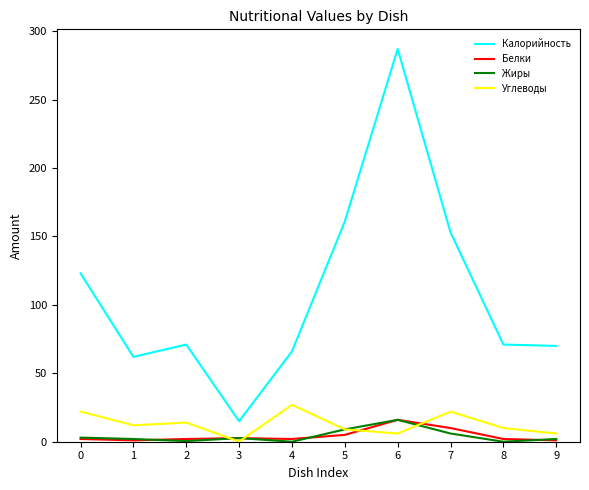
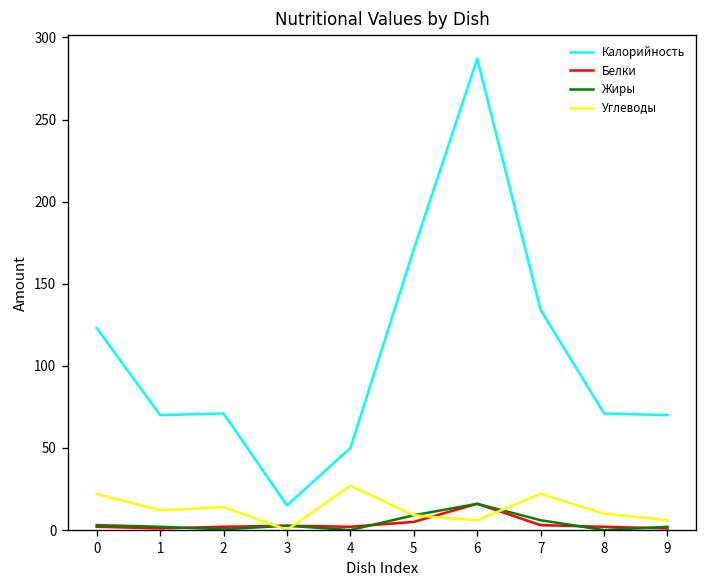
  {
    "Калорийность": {
      "0": 123,
-     "1": 62,
+     "1": 70,
      "2": 71,
      "3": 15,
-     "4": 66,
-     "5": 161,
+     "4": 50,
+     "5": 171,
      "6": 287,
-     "7": 153,
+     "7": 134,
      "8": 71,
      "9": 70
    },
    "Белки": {
      "4": 2,
      "5": 5,
-     "7": 10,
+     "7": 3,
      "8": 2
    },
    "Жиры": {
      "4": 0,
      "7": 6,
      "8": 0
    },
    "Углеводы": {
      "0": 22,
      "1": 12,
      "2": 14,
      "3": 0,
      "4": 27,
      "6": 6,
      "7": 22,
      "8": 10,
      "9": 6
    }
  }
